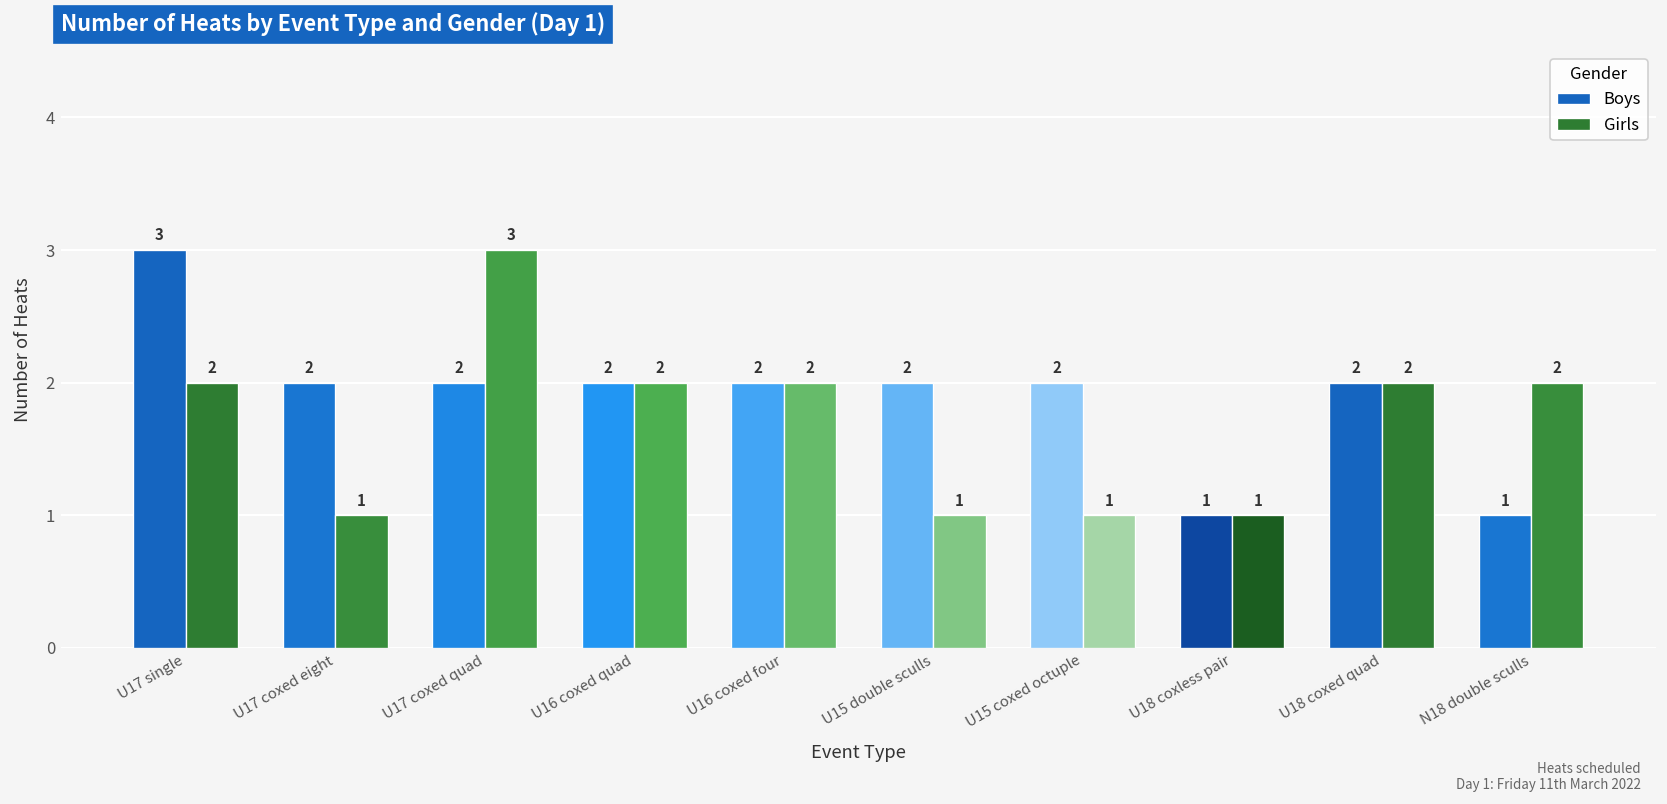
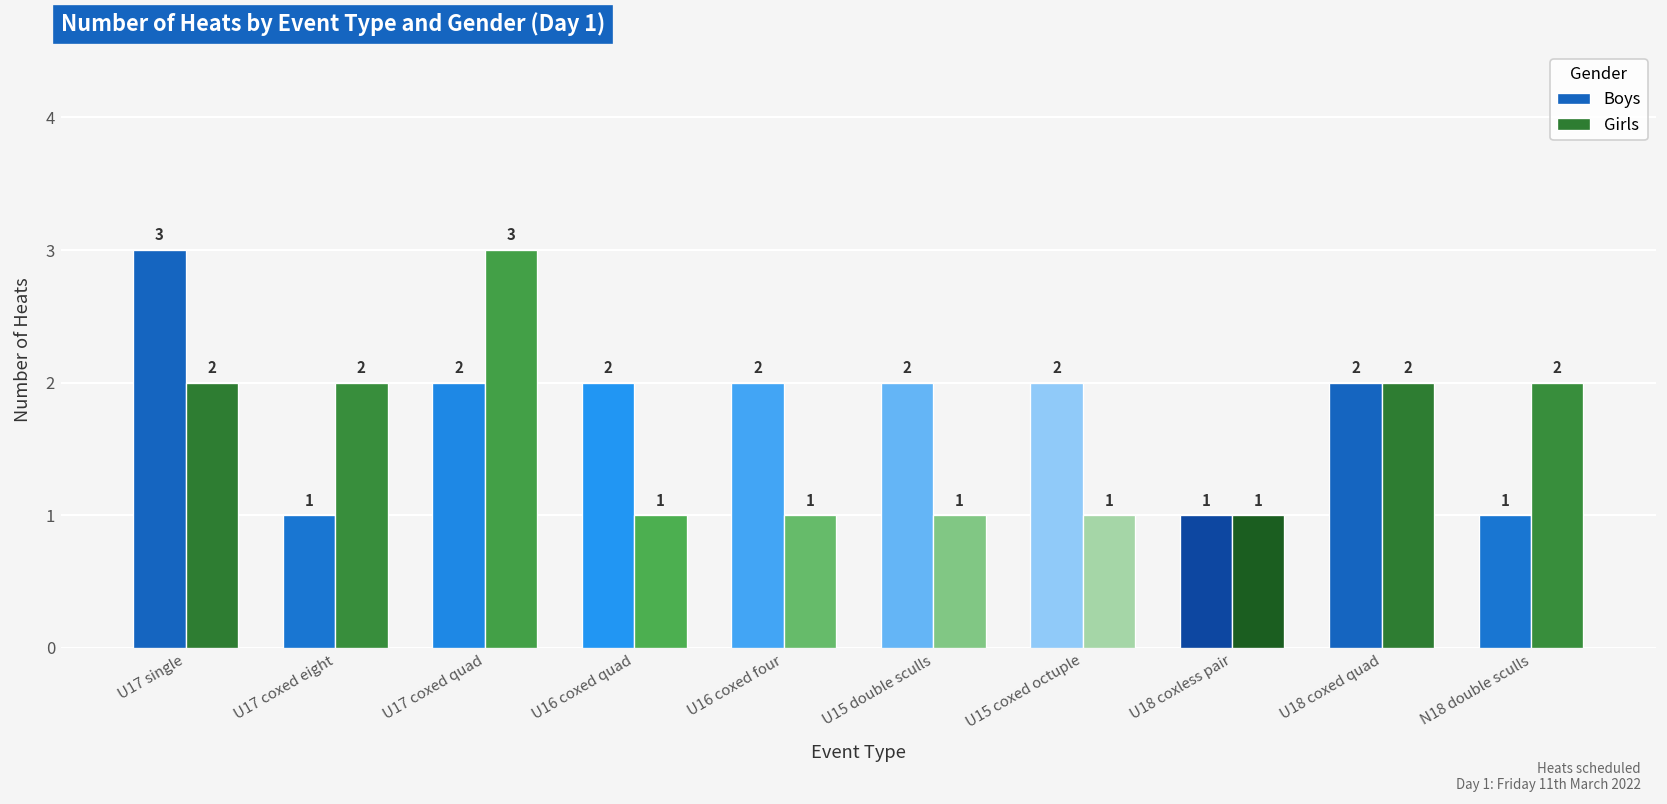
  {
    "Boys": {
      "U17 single": 3,
-     "U17 coxed eight": 2,
+     "U17 coxed eight": 1,
      "U17 coxed quad": 2,
      "U16 coxed quad": 2,
      "U16 coxed four": 2,
      "U15 double sculls": 2,
      "U15 coxed octuple": 2,
      "U18 coxless pair": 1,
      "U18 coxed quad": 2,
      "N18 double sculls": 1
    },
    "Girls": {
      "U17 single": 2,
-     "U17 coxed eight": 1,
+     "U17 coxed eight": 2,
      "U17 coxed quad": 3,
-     "U16 coxed quad": 2,
-     "U16 coxed four": 2,
+     "U16 coxed quad": 1,
+     "U16 coxed four": 1,
      "U15 double sculls": 1,
      "U15 coxed octuple": 1,
      "U18 coxless pair": 1,
      "U18 coxed quad": 2,
      "N18 double sculls": 2
    }
  }
